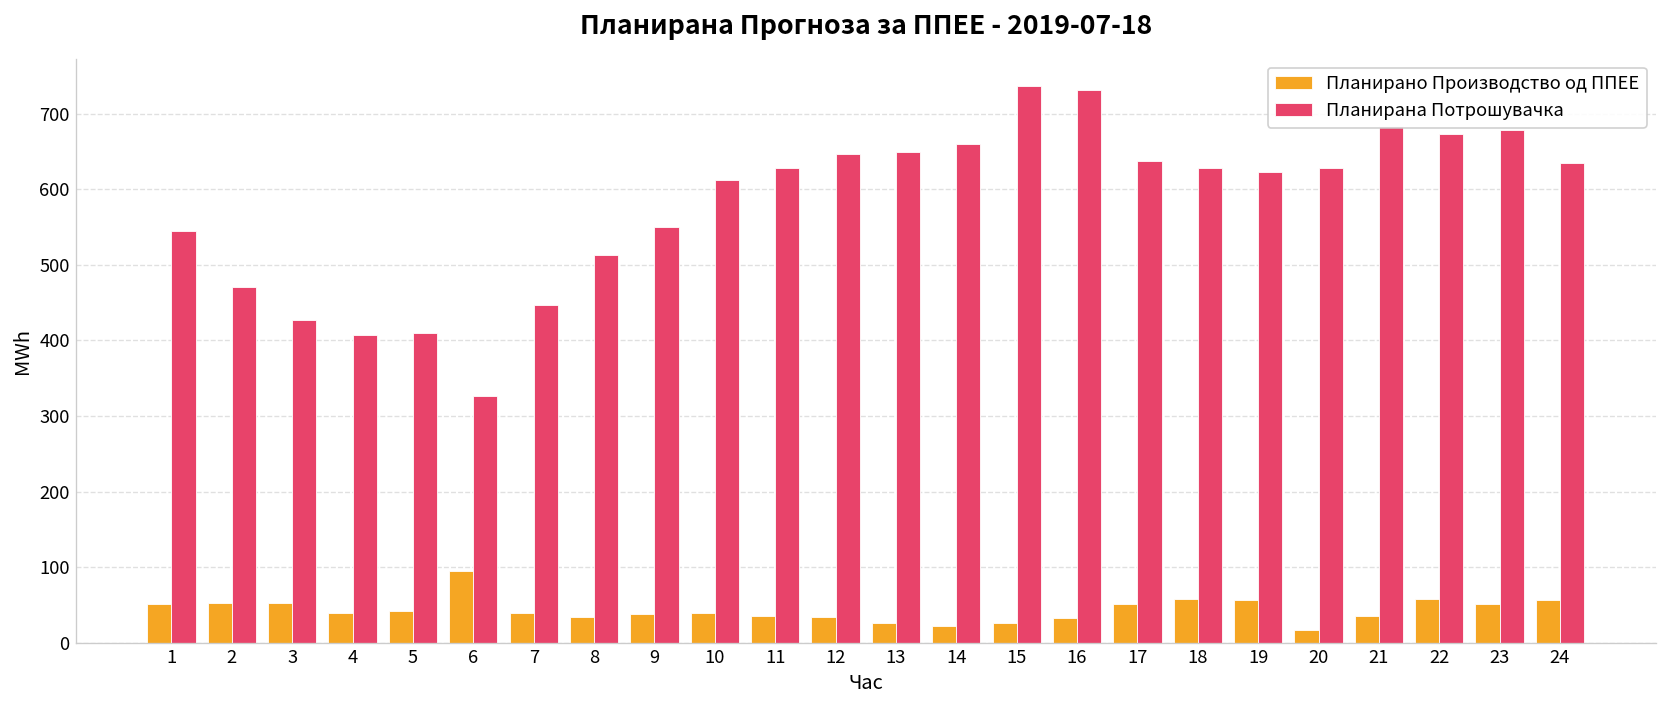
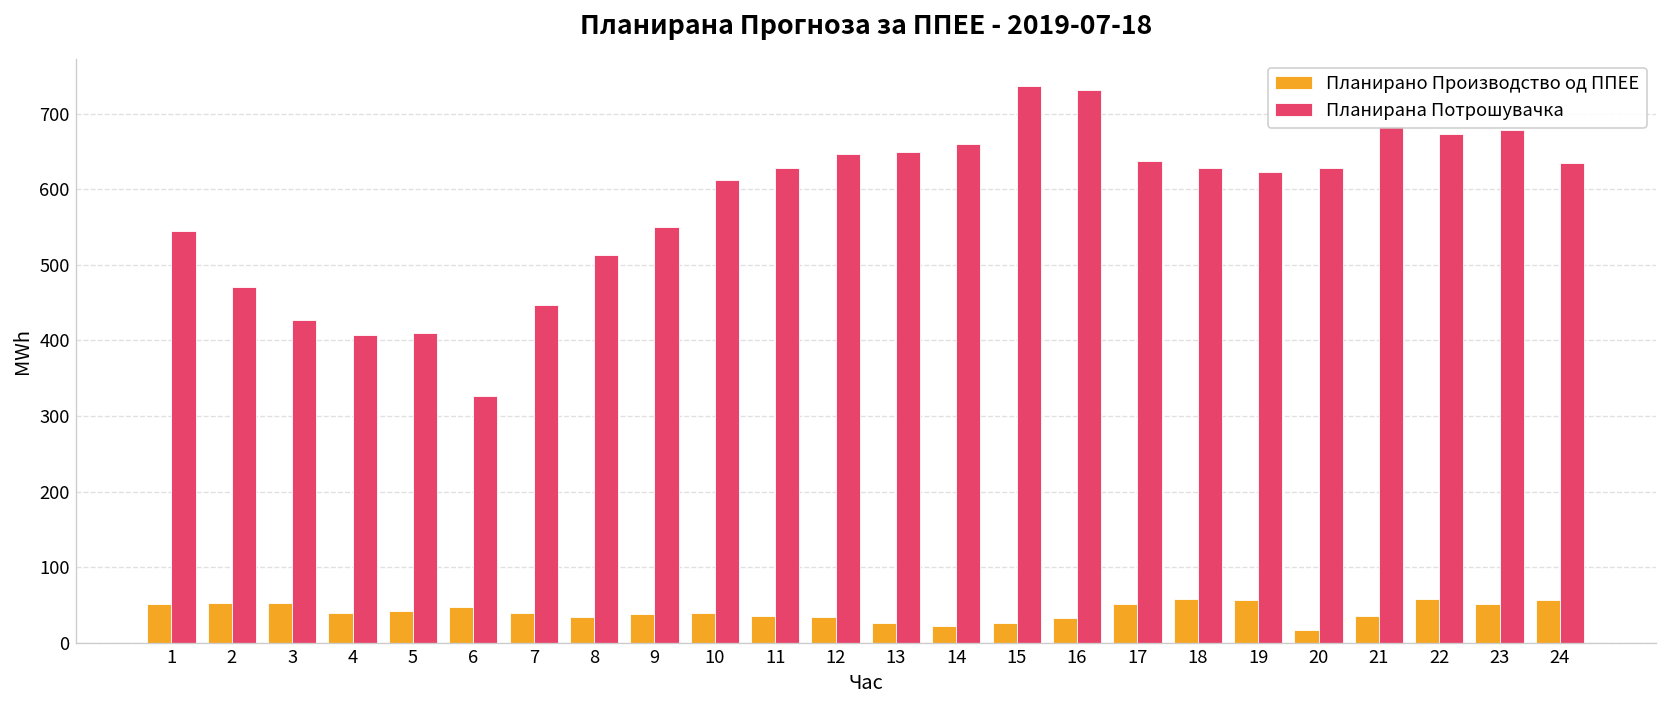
  {
    "Планирано Производство од ППЕЕ": {
      "1": 50,
      "2": 50,
      "3": 50,
      "4": 40,
      "5": 40,
-     "6": 90,
+     "6": 50,
      "7": 40,
      "8": 30,
      "9": 40,
      "10": 40,
      "11": 40,
      "12": 30,
      "13": 30,
      "14": 20,
      "15": 30,
      "16": 30,
      "17": 50,
      "18": 60,
      "19": 60,
      "20": 20,
      "21": 40,
      "22": 60,
      "23": 50,
      "24": 60
    },
    "Планирана Потрошувачка": {
      "1": 540,
      "2": 470,
      "3": 430,
      "4": 410,
      "5": 410,
      "6": 330,
      "7": 450,
      "8": 510,
      "9": 550,
      "10": 610,
      "11": 630,
      "12": 650,
      "13": 650,
      "14": 660,
      "15": 740,
      "16": 730,
      "17": 640,
      "18": 630,
      "19": 620,
      "20": 630,
      "22": 670,
      "24": 630
    }
  }
